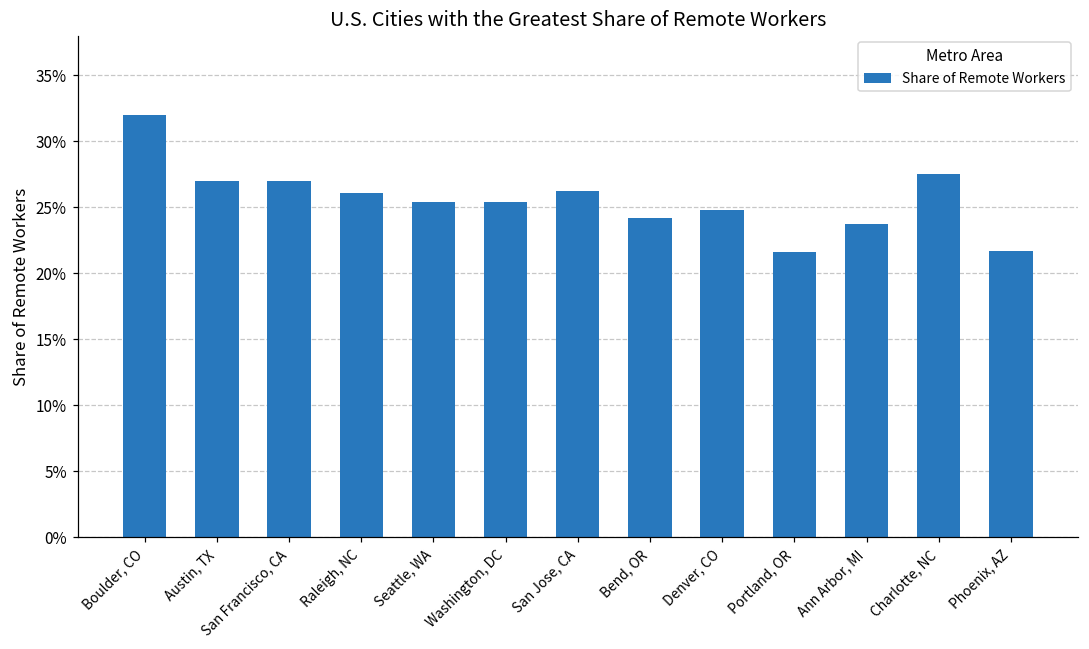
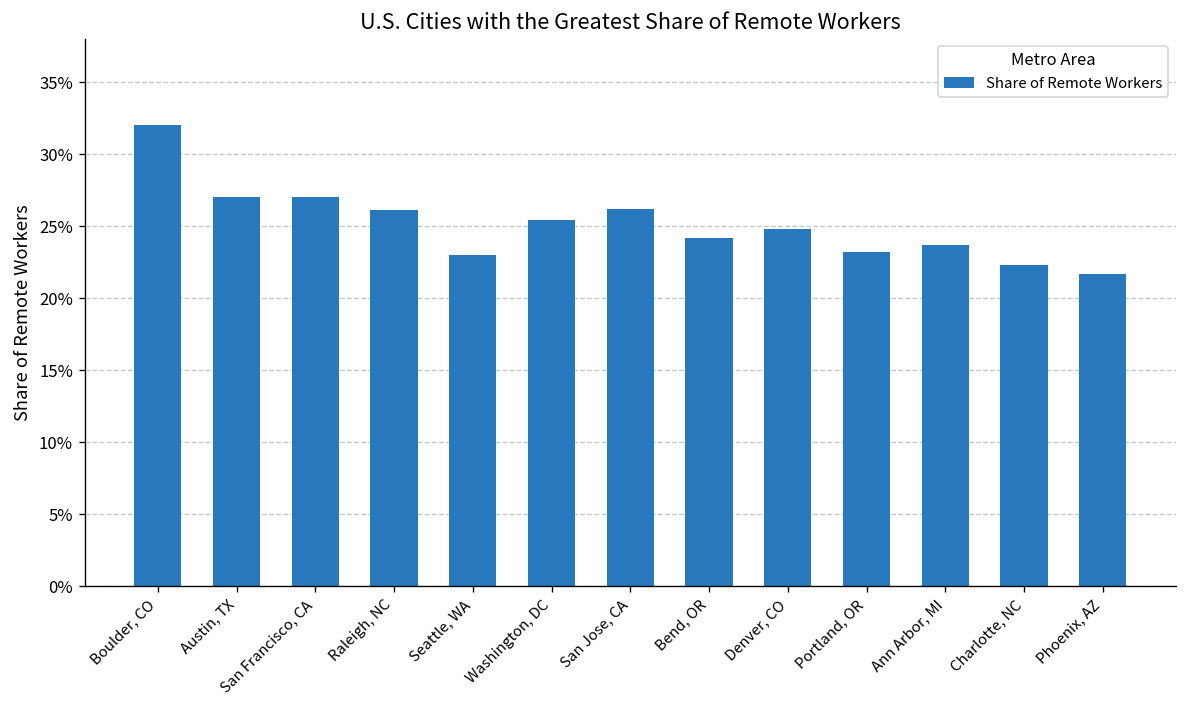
  {
    "Boulder, CO": "32.0%",
    "Austin, TX": "27.0%",
    "San Francisco, CA": "27.0%",
    "Raleigh, NC": "26.1%",
-   "Seattle, WA": "25.4%",
+   "Seattle, WA": "23.0%",
    "Washington, DC": "25.4%",
    "San Jose, CA": "26.2%",
    "Bend, OR": "24.2%",
    "Denver, CO": "24.8%",
-   "Portland, OR": "21.6%",
+   "Portland, OR": "23.2%",
    "Ann Arbor, MI": "23.7%",
-   "Charlotte, NC": "27.5%",
+   "Charlotte, NC": "22.3%",
    "Phoenix, AZ": "21.7%"
  }
